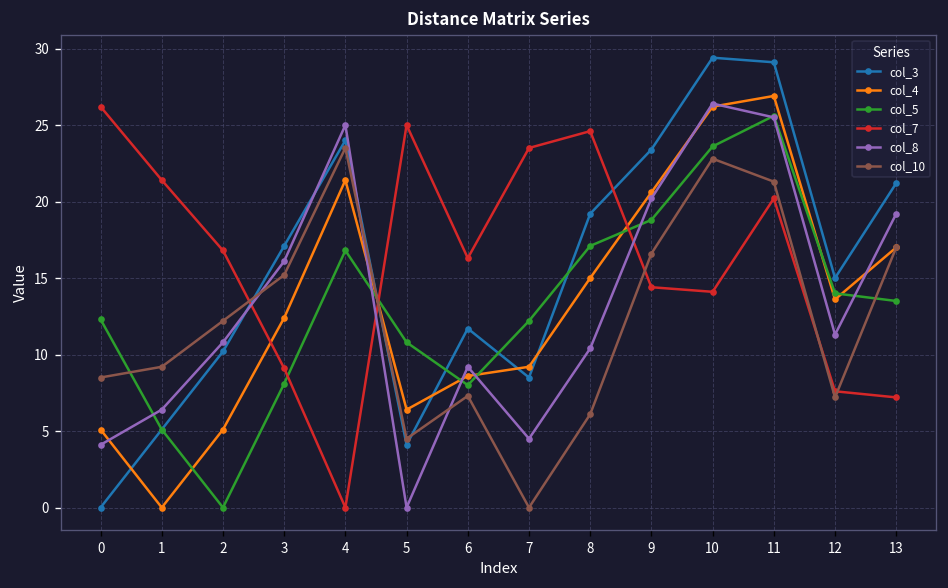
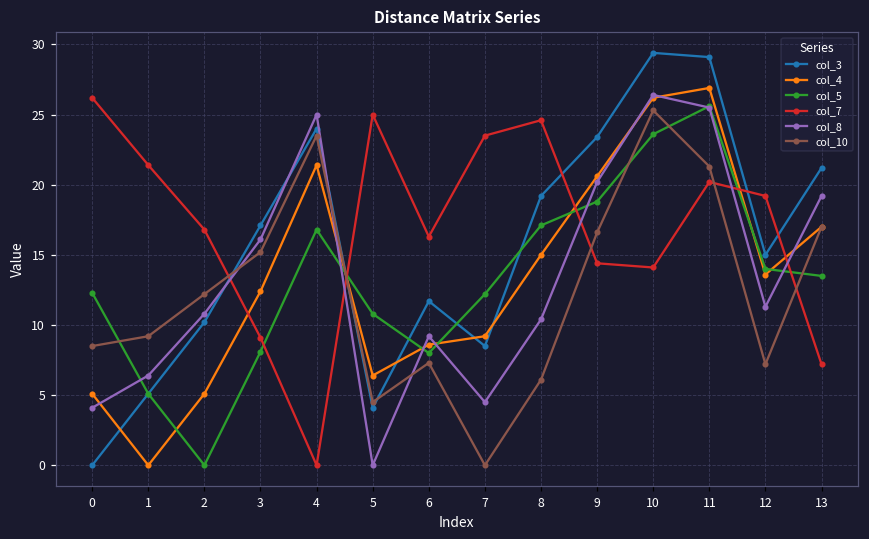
  {
    "col_3": {
      "0": 0.0,
      "2": 10.2,
      "3": 17.1,
      "4": 24.0,
      "5": 4.1,
      "6": 11.7,
      "7": 8.5,
      "8": 19.2,
      "9": 23.4,
      "10": 29.4,
      "11": 29.1,
      "12": 15.0,
      "13": 21.2
    },
    "col_4": {
      "0": 5.1,
      "1": 0.0,
      "2": 5.1,
      "3": 12.4,
      "4": 21.4,
      "5": 6.4,
      "6": 8.6,
      "7": 9.2,
      "8": 15.0,
      "9": 20.6,
      "10": 26.2,
      "11": 26.9,
      "12": 13.6
    },
    "col_5": {
      "0": 12.3,
      "2": 0.0,
      "3": 8.1,
      "4": 16.8,
      "5": 10.8,
      "6": 8.0,
      "7": 12.2,
      "8": 17.1,
      "9": 18.8,
      "10": 23.6,
      "12": 14.0,
      "13": 13.5
    },
    "col_7": {
      "0": 26.2,
      "1": 21.4,
      "2": 16.8,
      "3": 9.1,
      "4": 0.0,
      "5": 25.0,
      "6": 16.3,
      "7": 23.5,
      "8": 24.6,
      "9": 14.4,
      "10": 14.1,
      "11": 20.2,
-     "12": 7.6,
+     "12": 19.2,
      "13": 7.2
    },
    "col_8": {
      "0": 4.1,
      "1": 6.4,
      "2": 10.8,
      "3": 16.1,
      "4": 25.0,
      "5": 0.0,
      "6": 9.2,
      "7": 4.5,
      "8": 10.4,
      "9": 20.2,
      "10": 26.4,
      "12": 11.3,
      "13": 19.2
    },
    "col_10": {
      "0": 8.5,
      "1": 9.2,
      "2": 12.2,
      "3": 15.2,
      "4": 23.5,
      "5": 4.5,
      "6": 7.3,
      "7": 0.0,
      "8": 6.1,
      "9": 16.6,
-     "10": 22.8,
+     "10": 25.3,
      "11": 21.3,
      "12": 7.2
    }
  }
